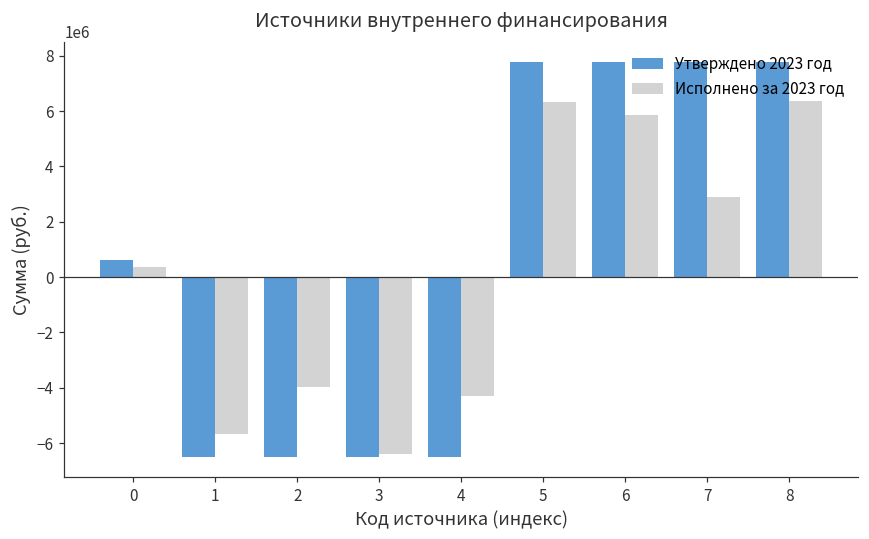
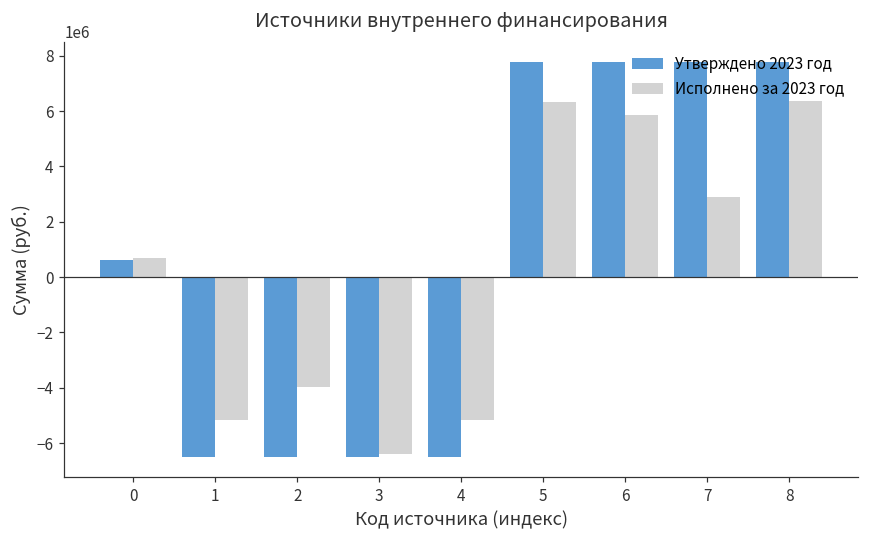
  {
    "Утверждено 2023 год": {
      "0": 600000,
      "1": -6500000,
      "2": -6500000,
      "3": -6500000,
      "4": -6500000,
      "5": 7800000,
      "6": 7800000,
      "7": 7800000,
      "8": 7800000
    },
    "Исполнено за 2023 год": {
-     "0": 400000,
-     "1": -5700000,
+     "0": 700000,
+     "1": -5200000,
      "2": -4000000,
      "3": -6400000,
-     "4": -4300000,
+     "4": -5200000,
      "5": 6300000,
      "6": 5900000,
      "7": 2900000,
      "8": 6400000
    }
  }
